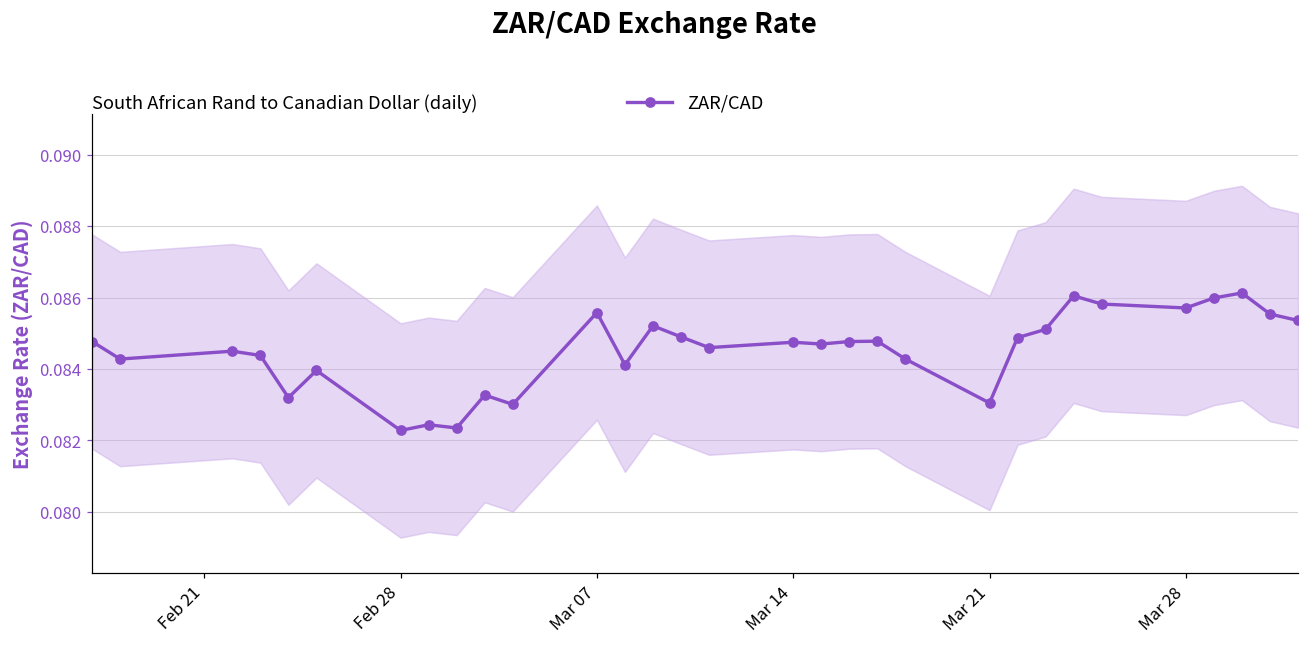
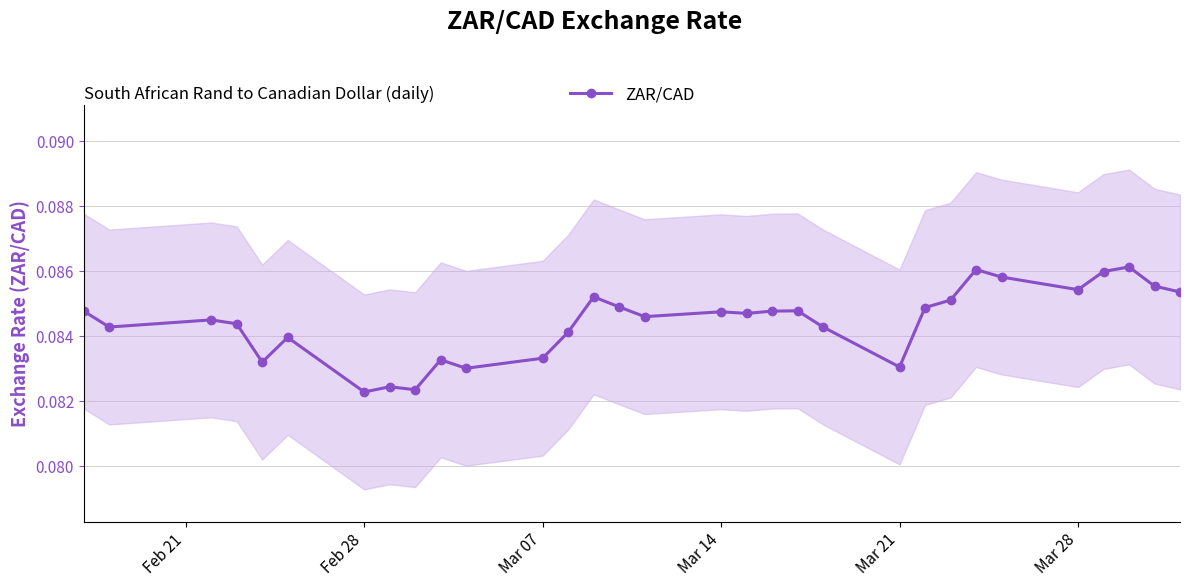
  {
    "ZAR/CAD": {
      "Feb 28": 0.0823,
-     "Mar 07": 0.0856,
+     "Mar 07": 0.0833,
      "Mar 14": 0.0848,
      "Mar 21": 0.0831,
-     "Mar 28": 0.0857
+     "Mar 28": 0.0854
    }
  }
